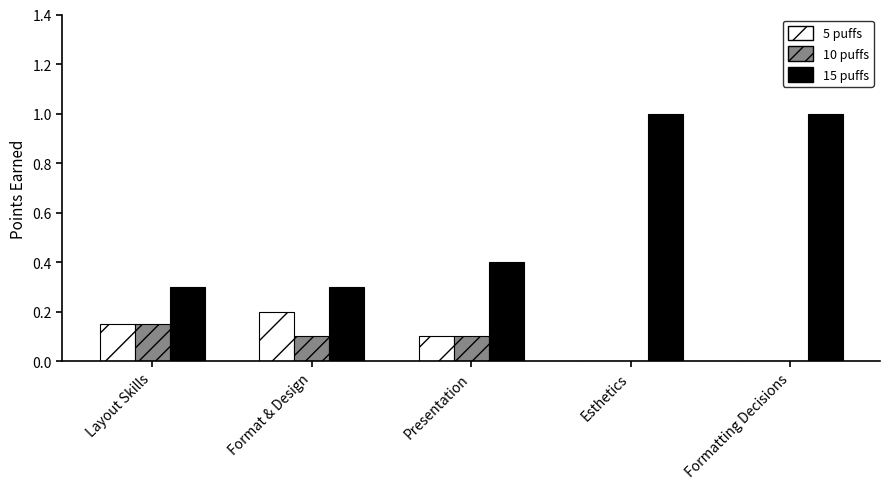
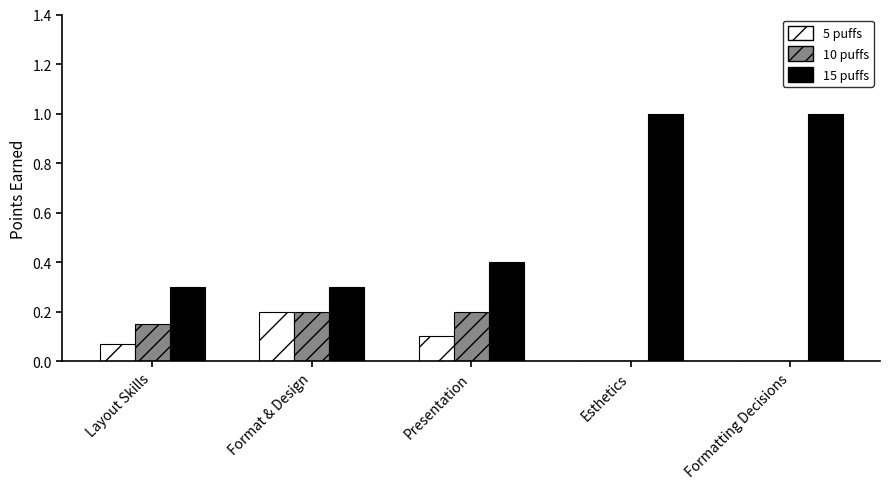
  {
    "5 puffs": {
-     "Layout Skills": 0.15,
+     "Layout Skills": 0.07,
      "Format & Design": 0.20,
      "Presentation": 0.10,
      "Esthetics": 0.00,
      "Formatting Decisions": 0.00
    },
    "10 puffs": {
      "Layout Skills": 0.15,
-     "Format & Design": 0.1,
-     "Presentation": 0.1,
+     "Format & Design": 0.2,
+     "Presentation": 0.2,
      "Esthetics": 0.0,
      "Formatting Decisions": 0.0
    },
    "15 puffs": {
      "Layout Skills": 0.30,
      "Format & Design": 0.30,
      "Presentation": 0.40,
      "Esthetics": 1.00,
      "Formatting Decisions": 1.00
    }
  }
